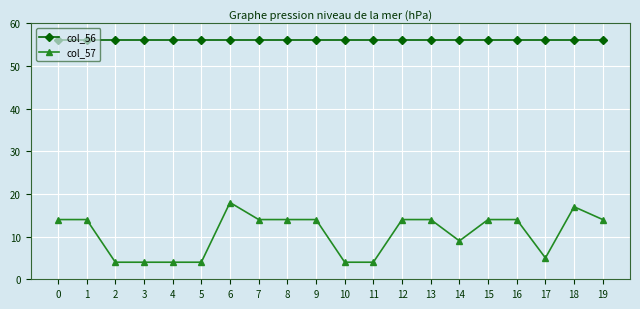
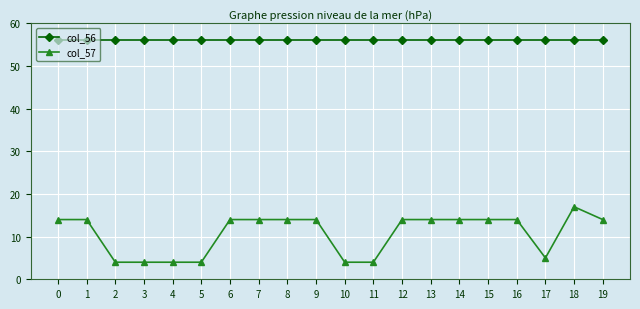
  {
    "col_56": {
      "2": 56,
      "3": 56,
      "4": 56,
      "5": 56,
      "6": 56,
      "7": 56,
      "8": 56,
      "9": 56,
      "10": 56,
      "11": 56,
      "12": 56,
      "13": 56,
      "14": 56,
      "15": 56,
      "16": 56,
      "17": 56,
      "18": 56,
      "19": 56
    },
    "col_57": {
      "0": 14,
      "1": 14,
      "2": 4,
      "3": 4,
      "4": 4,
      "5": 4,
-     "6": 18,
+     "6": 14,
      "7": 14,
      "8": 14,
      "9": 14,
      "10": 4,
      "11": 4,
      "12": 14,
      "13": 14,
-     "14": 9,
+     "14": 14,
      "15": 14,
      "16": 14,
      "17": 5,
      "18": 17,
      "19": 14
    }
  }
